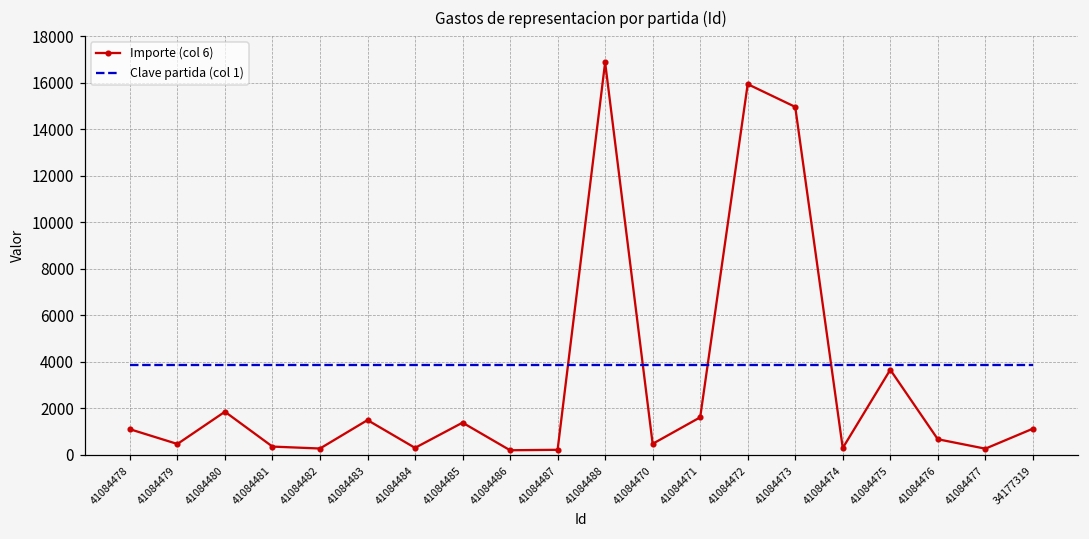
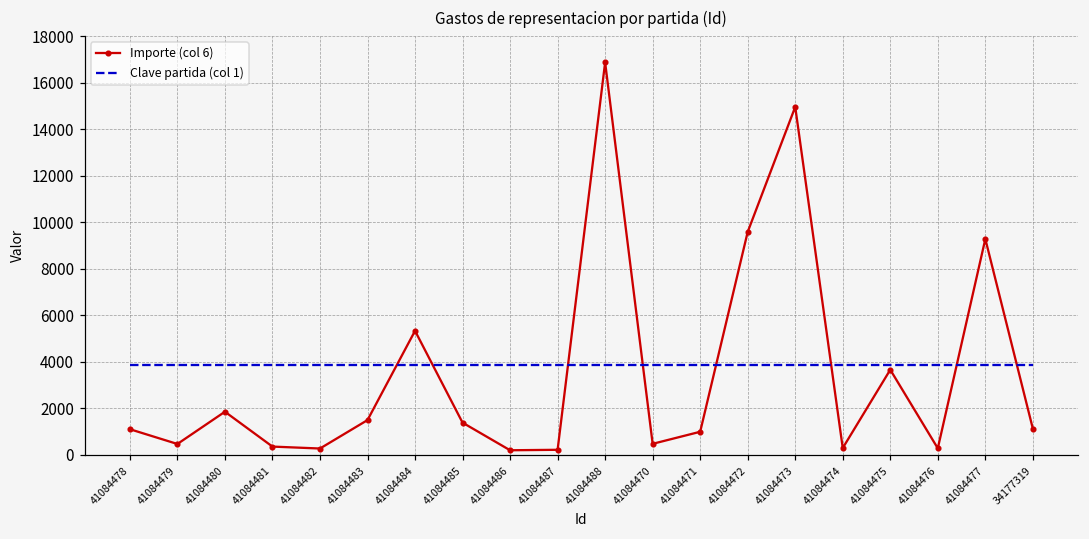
  {
    "Importe (col 6)": {
      "41084478": 1100,
      "41084479": 500,
      "41084480": 1900,
      "41084481": 400,
      "41084482": 300,
      "41084483": 1500,
-     "41084484": 300,
+     "41084484": 5300,
      "41084485": 1400,
      "41084486": 200,
      "41084487": 200,
      "41084488": 16900,
      "41084470": 500,
-     "41084471": 1600,
-     "41084472": 15900,
+     "41084471": 1000,
+     "41084472": 9600,
      "41084473": 15000,
      "41084474": 300,
      "41084475": 3700,
-     "41084476": 700,
-     "41084477": 300,
+     "41084476": 300,
+     "41084477": 9300,
      "34177319": 1100
    },
    "Clave partida (col 1)": {
      "41084478": 3900,
      "41084479": 3900,
      "41084480": 3900,
      "41084481": 3900,
      "41084482": 3900,
      "41084483": 3900,
      "41084484": 3900,
      "41084485": 3900,
      "41084486": 3900,
      "41084487": 3900,
      "41084488": 3900,
      "41084470": 3900,
      "41084471": 3900,
      "41084472": 3900,
      "41084473": 3900,
      "41084474": 3900,
      "41084475": 3900,
      "41084476": 3900,
      "41084477": 3900,
      "34177319": 3900
    }
  }
